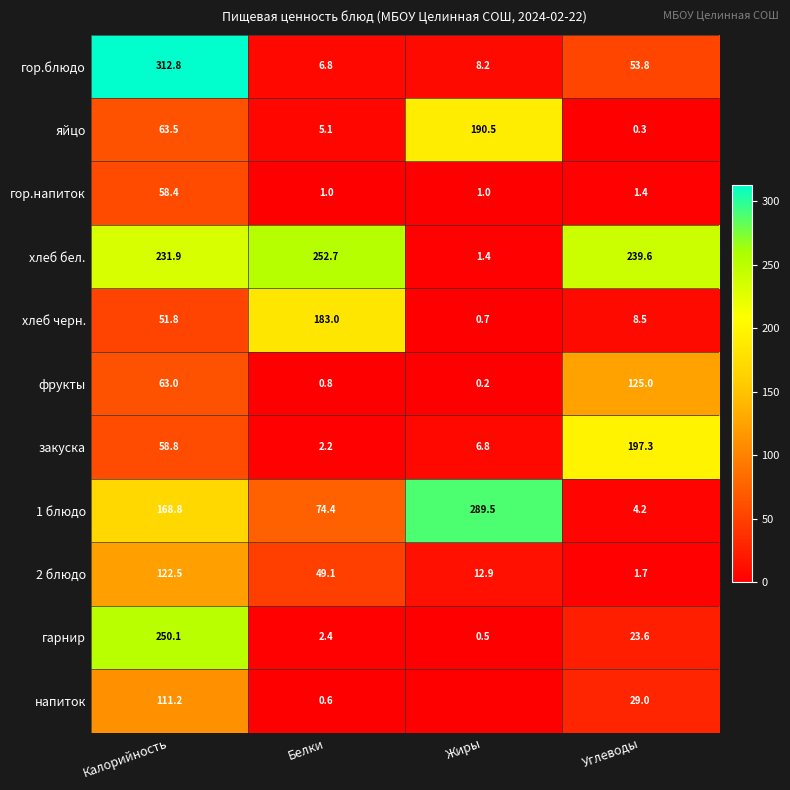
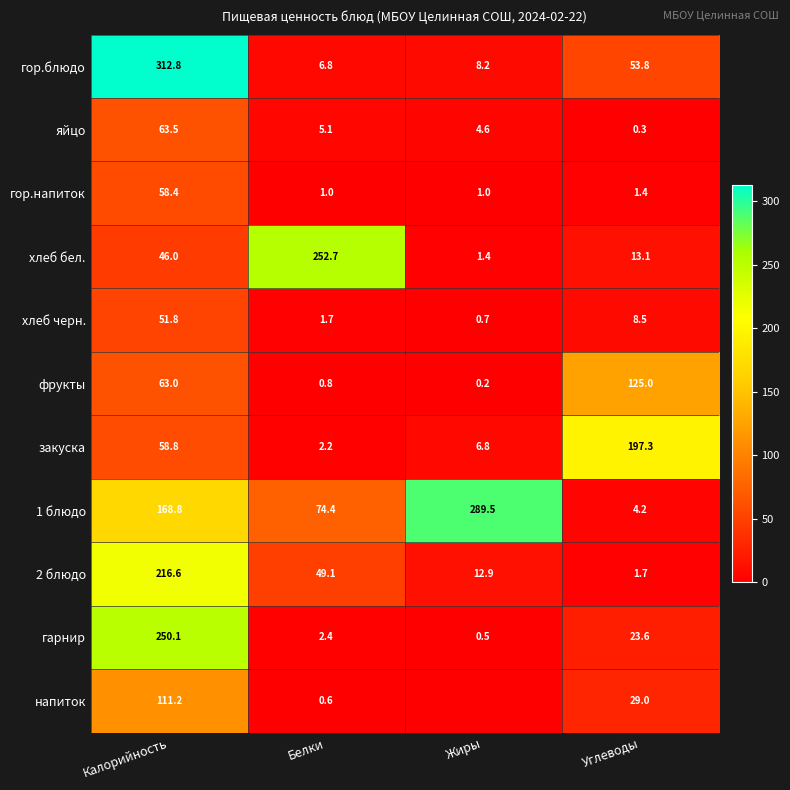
  {
    "гор.блюдо": {
      "Калорийность": 312.8,
      "Белки": 6.8,
      "Жиры": 8.2,
      "Углеводы": 53.8
    },
    "яйцо": {
      "Калорийность": 63.5,
      "Белки": 5.1,
-     "Жиры": 190.5,
+     "Жиры": 4.6,
      "Углеводы": 0.3
    },
    "гор.напиток": {
      "Калорийность": 58.4,
      "Белки": 1.0,
      "Жиры": 1.0,
      "Углеводы": 1.4
    },
    "хлеб бел.": {
-     "Калорийность": 231.9,
+     "Калорийность": 46.0,
      "Белки": 252.7,
      "Жиры": 1.4,
-     "Углеводы": 239.6
+     "Углеводы": 13.1
    },
    "хлеб черн.": {
      "Калорийность": 51.8,
-     "Белки": 183.0,
+     "Белки": 1.7,
      "Жиры": 0.7,
      "Углеводы": 8.5
    },
    "фрукты": {
      "Калорийность": 63.0,
      "Белки": 0.8,
      "Жиры": 0.2,
      "Углеводы": 125.0
    },
    "закуска": {
      "Калорийность": 58.8,
      "Белки": 2.2,
      "Жиры": 6.8,
      "Углеводы": 197.3
    },
    "1 блюдо": {
      "Калорийность": 168.8,
      "Белки": 74.4,
      "Жиры": 289.5,
      "Углеводы": 4.2
    },
    "2 блюдо": {
-     "Калорийность": 122.5,
+     "Калорийность": 216.6,
      "Белки": 49.1,
      "Жиры": 12.9,
      "Углеводы": 1.7
    },
    "гарнир": {
      "Калорийность": 250.1,
      "Белки": 2.4,
      "Жиры": 0.5,
      "Углеводы": 23.6
    },
    "напиток": {
      "Калорийность": 111.2,
      "Белки": 0.6,
      "Углеводы": 29.0
    }
  }
